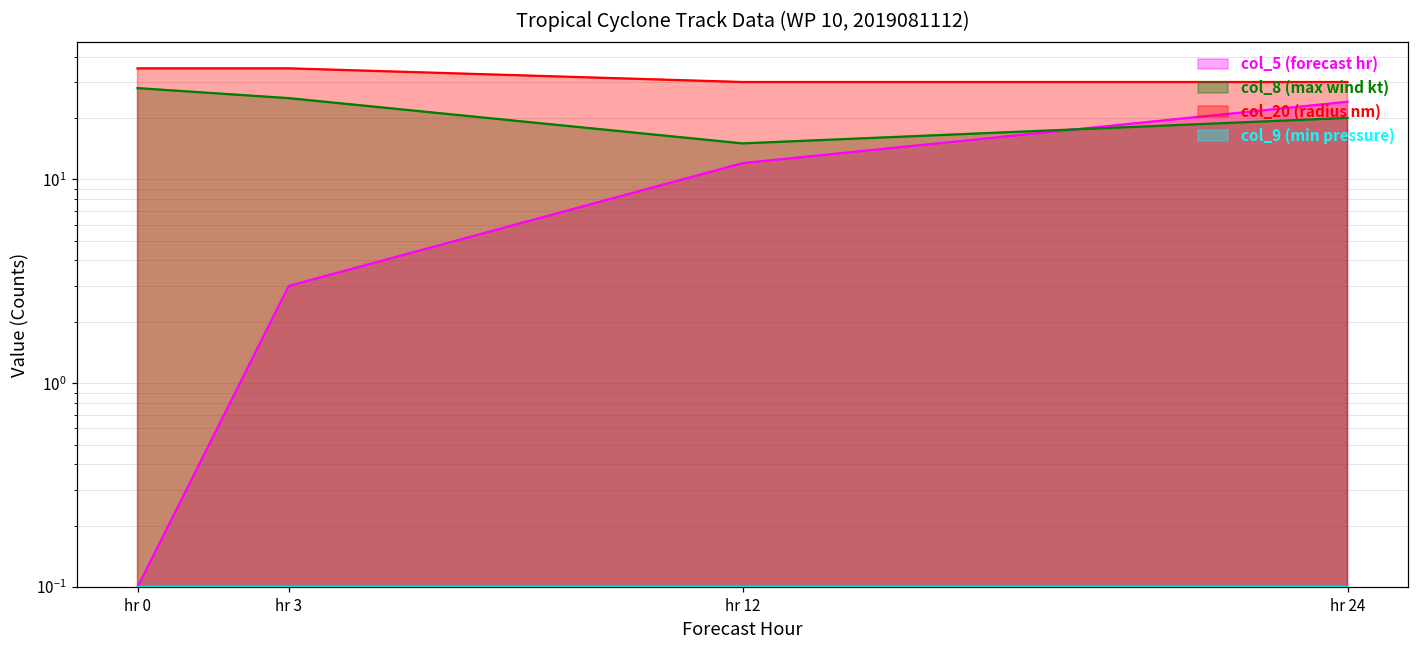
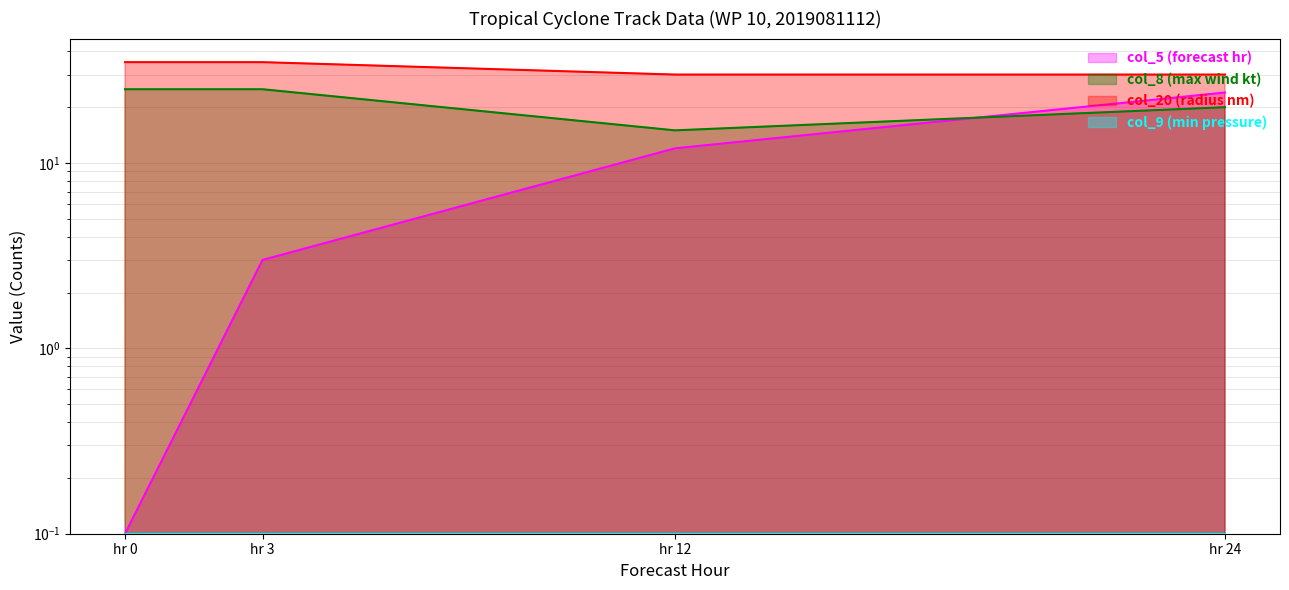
  {
    "col_5 (forecast hr)": {
      "hr 3": 3,
      "hr 12": 12,
      "hr 24": 24
    },
    "col_8 (max wind kt)": {
-     "hr 0": 28,
+     "hr 0": 25,
      "hr 3": 25,
      "hr 12": 15,
      "hr 24": 20
    },
    "col_20 (radius nm)": {
      "hr 0": 35,
      "hr 3": 35,
      "hr 12": 30,
      "hr 24": 30
    },
    "col_9 (min pressure)": {
      "hr 3": 0.10,
      "hr 12": 0.10,
      "hr 24": 0.10
    }
  }
